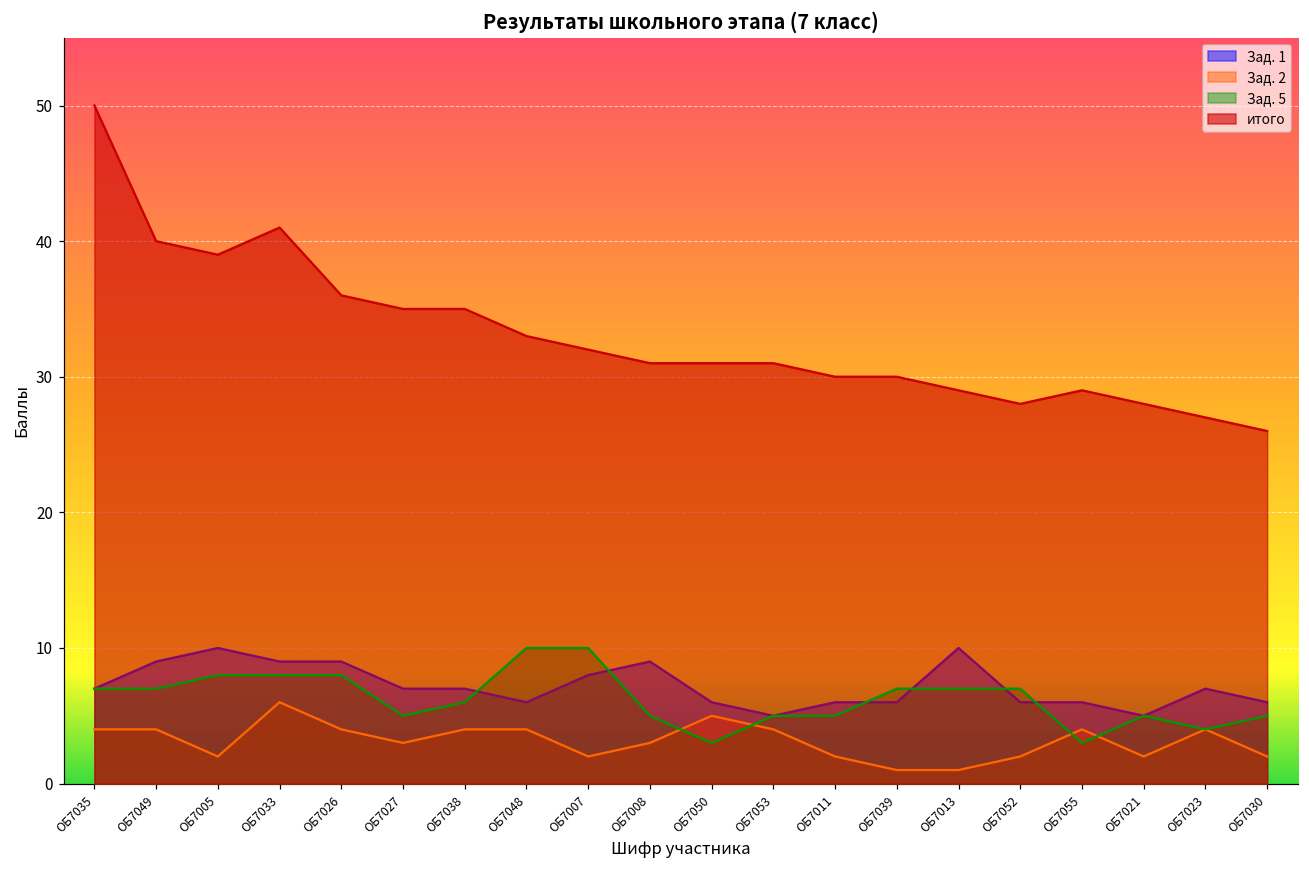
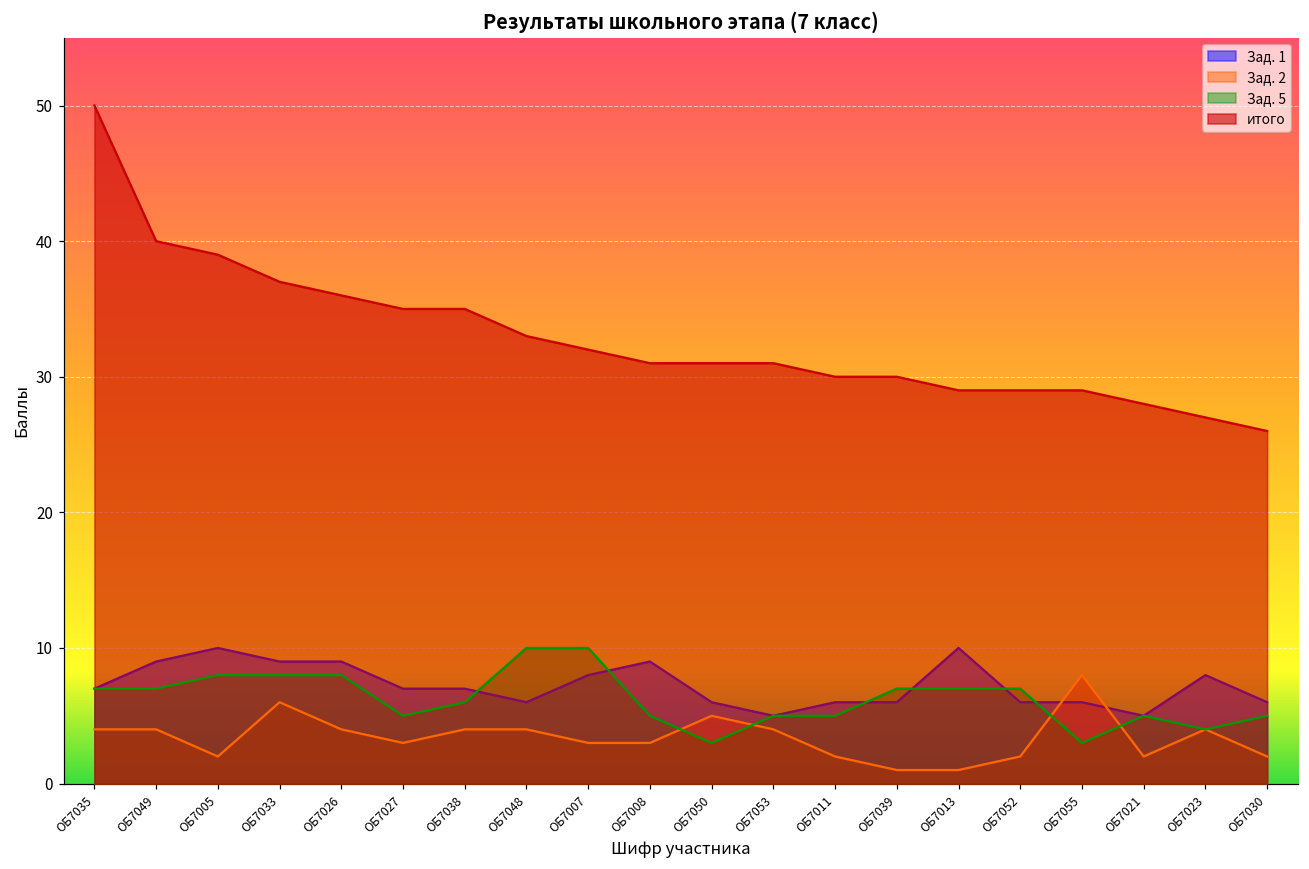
  {
    "Зад. 1": {
      "ОБ7049": 9,
      "ОБ7005": 10,
      "ОБ7033": 9,
      "ОБ7026": 9,
      "ОБ7027": 7,
      "ОБ7038": 7,
      "ОБ7048": 6,
      "ОБ7007": 8,
      "ОБ7008": 9,
      "ОБ7050": 6,
      "ОБ7011": 6,
      "ОБ7039": 6,
      "ОБ7013": 10,
      "ОБ7052": 6,
      "ОБ7055": 6,
-     "ОБ7023": 7,
+     "ОБ7023": 8,
      "ОБ7030": 6
    },
    "Зад. 2": {
      "ОБ7035": 4,
      "ОБ7049": 4,
      "ОБ7005": 2,
      "ОБ7033": 6,
      "ОБ7026": 4,
      "ОБ7027": 3,
      "ОБ7038": 4,
      "ОБ7048": 4,
-     "ОБ7007": 2,
+     "ОБ7007": 3,
      "ОБ7008": 3,
      "ОБ7050": 5,
      "ОБ7053": 4,
      "ОБ7011": 2,
      "ОБ7039": 1,
      "ОБ7013": 1,
      "ОБ7052": 2,
-     "ОБ7055": 4,
+     "ОБ7055": 8,
      "ОБ7021": 2,
      "ОБ7030": 2
    },
    "Зад. 5": {
      "ОБ7049": 7,
      "ОБ7005": 8,
      "ОБ7033": 8,
      "ОБ7026": 8,
      "ОБ7027": 5,
      "ОБ7038": 6,
      "ОБ7048": 10,
      "ОБ7007": 10,
      "ОБ7008": 5,
      "ОБ7050": 3,
      "ОБ7011": 5,
      "ОБ7039": 7,
      "ОБ7013": 7,
      "ОБ7052": 7,
      "ОБ7055": 3,
      "ОБ7030": 5
    },
    "итого": {
      "ОБ7035": 50,
      "ОБ7049": 40,
      "ОБ7005": 39,
-     "ОБ7033": 41,
+     "ОБ7033": 37,
      "ОБ7026": 36,
      "ОБ7027": 35,
      "ОБ7038": 35,
      "ОБ7048": 33,
      "ОБ7007": 32,
      "ОБ7008": 31,
      "ОБ7050": 31,
      "ОБ7053": 31,
      "ОБ7011": 30,
      "ОБ7039": 30,
      "ОБ7013": 29,
-     "ОБ7052": 28,
+     "ОБ7052": 29,
      "ОБ7055": 29,
      "ОБ7021": 28,
      "ОБ7023": 27,
      "ОБ7030": 26
    }
  }
